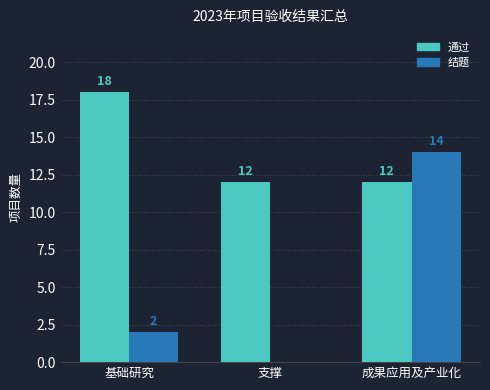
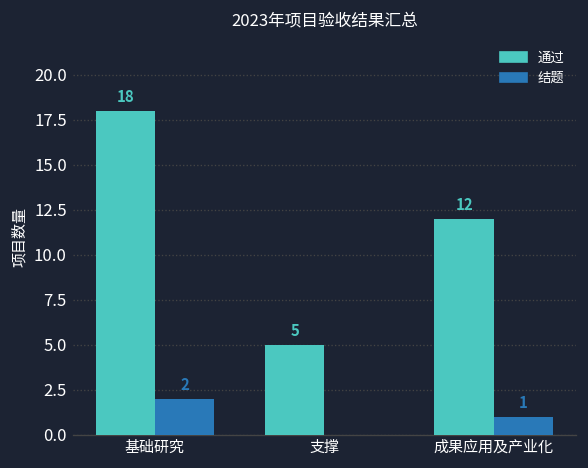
  {
    "通过": {
      "基础研究": 18,
-     "支撑": 12,
+     "支撑": 5,
      "成果应用及产业化": 12
    },
    "结题": {
      "基础研究": 2,
-     "成果应用及产业化": 14
+     "成果应用及产业化": 1
    }
  }
